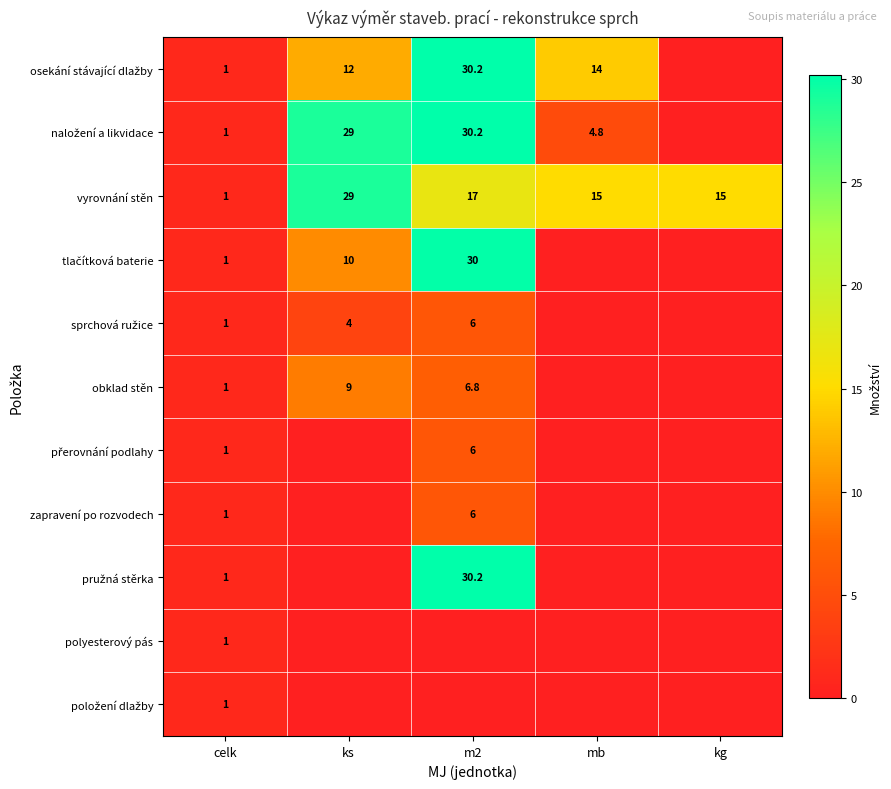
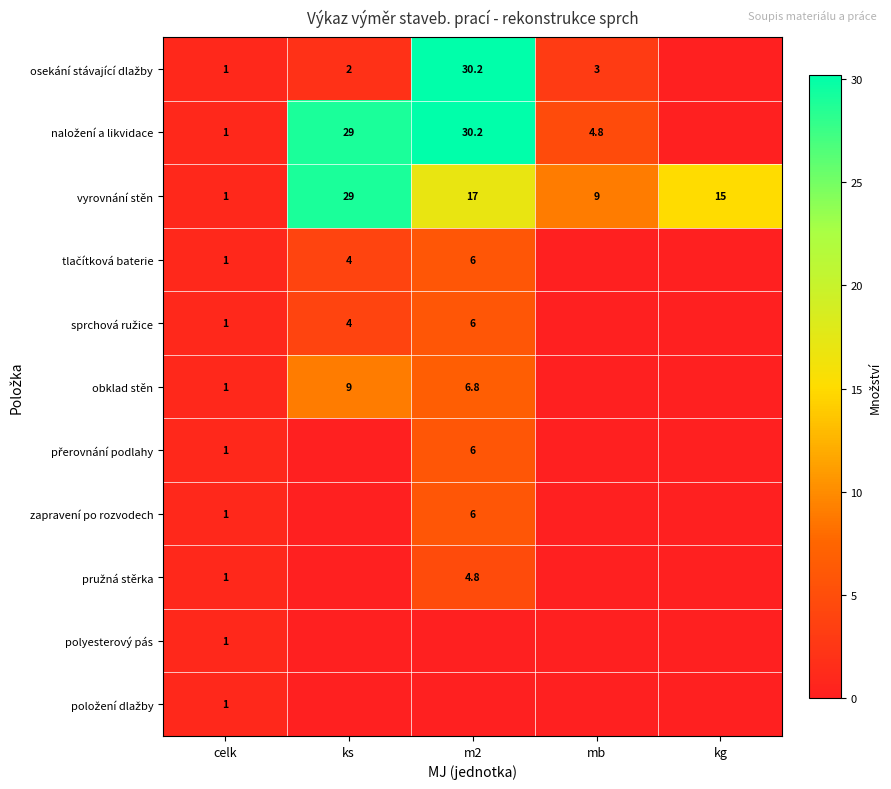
  {
    "osekání stávající dlažby": {
      "celk": 1,
-     "ks": 12,
+     "ks": 2,
      "m2": 30.2,
-     "mb": 14
+     "mb": 3
    },
    "naložení a likvidace": {
      "celk": 1,
      "ks": 29,
      "m2": 30.2,
      "mb": 4.8
    },
    "vyrovnání stěn": {
      "celk": 1,
      "ks": 29,
      "m2": 17,
-     "mb": 15,
+     "mb": 9,
      "kg": 15
    },
    "tlačítková baterie": {
      "celk": 1,
-     "ks": 10,
-     "m2": 30
+     "ks": 4,
+     "m2": 6
    },
    "sprchová ružice": {
      "celk": 1,
      "ks": 4,
      "m2": 6
    },
    "obklad stěn": {
      "celk": 1,
      "ks": 9,
      "m2": 6.8
    },
    "přerovnání podlahy": {
      "celk": 1,
      "m2": 6
    },
    "zapravení po rozvodech": {
      "celk": 1,
      "m2": 6
    },
    "pružná stěrka": {
      "celk": 1,
-     "m2": 30.2
+     "m2": 4.8
    },
    "polyesterový pás": {
      "celk": 1
    },
    "položení dlažby": {
      "celk": 1
    }
  }
